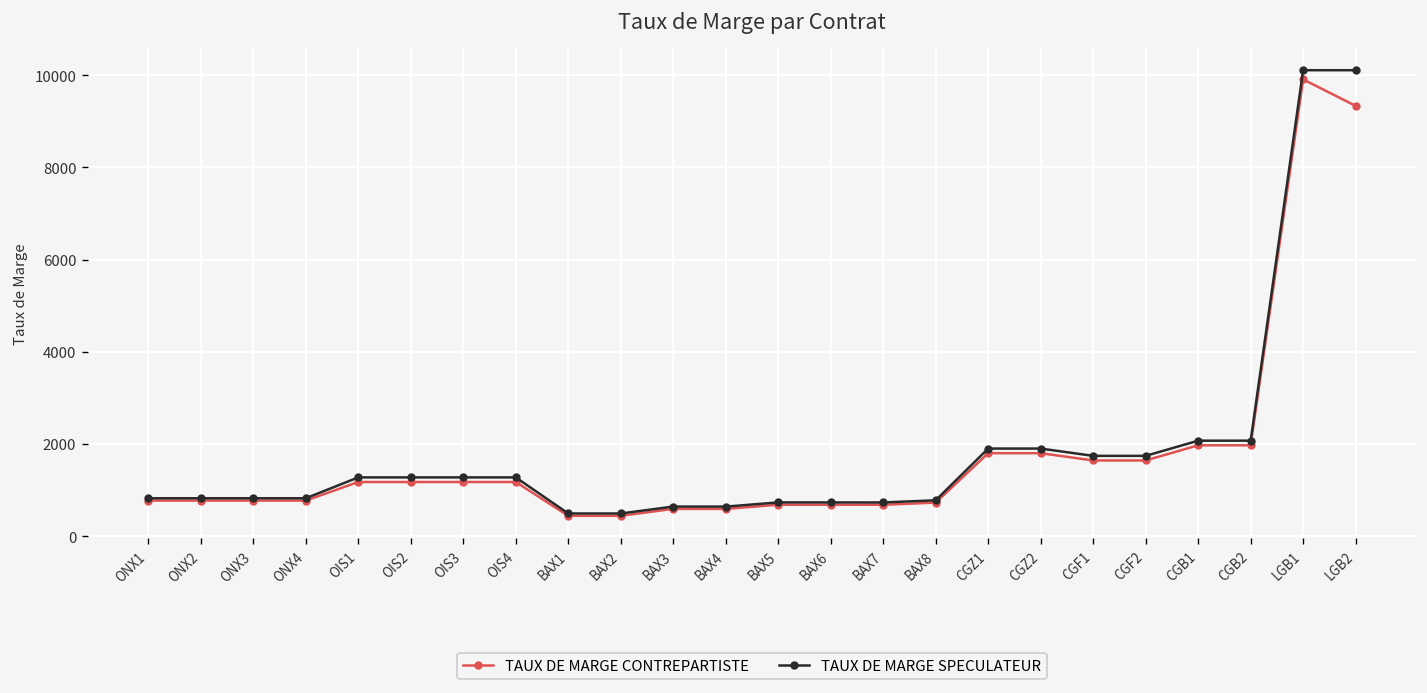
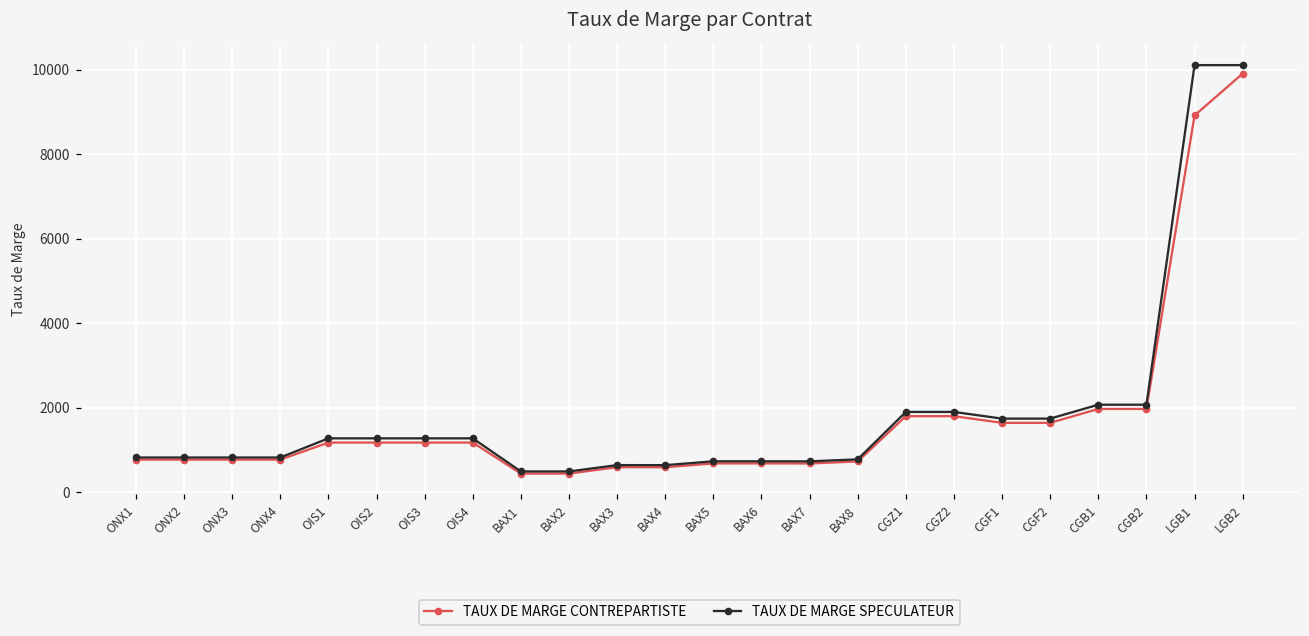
  {
    "TAUX DE MARGE CONTREPARTISTE": {
      "OIS1": 1200,
      "OIS2": 1200,
      "OIS3": 1200,
      "OIS4": 1200,
      "CGZ1": 1800,
      "CGZ2": 1800,
      "CGF1": 1600,
      "CGF2": 1600,
      "CGB1": 2000,
      "CGB2": 2000,
-     "LGB1": 9900,
-     "LGB2": 9300
+     "LGB1": 8900,
+     "LGB2": 9900
    },
    "TAUX DE MARGE SPECULATEUR": {
      "OIS1": 1300,
      "OIS2": 1300,
      "OIS3": 1300,
      "OIS4": 1300,
      "CGZ1": 1900,
      "CGZ2": 1900,
      "CGF1": 1700,
      "CGF2": 1700,
      "CGB1": 2100,
      "CGB2": 2100,
      "LGB1": 10100,
      "LGB2": 10100
    }
  }
